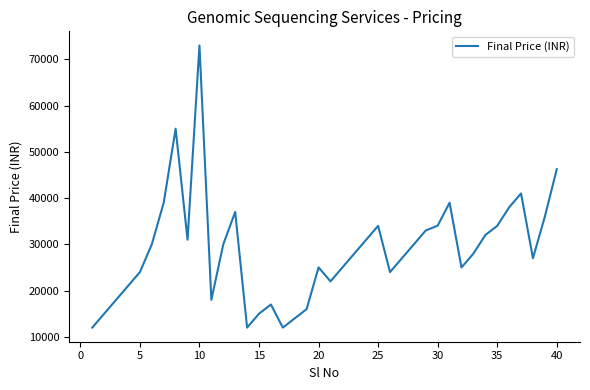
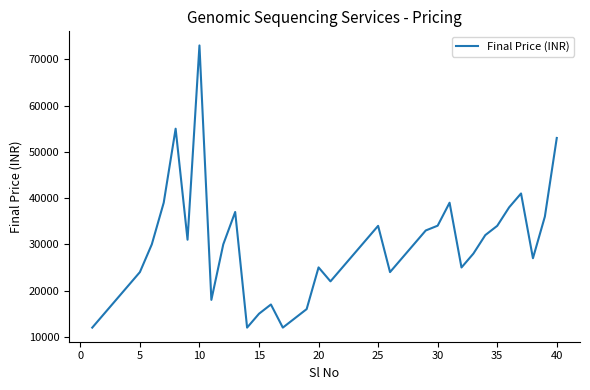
  {
    "5": 24000,
    "10": 73000,
    "15": 15000,
    "20": 25000,
    "25": 34000,
    "30": 34000,
    "35": 34000,
-   "40": 46000
+   "40": 53000
  }
